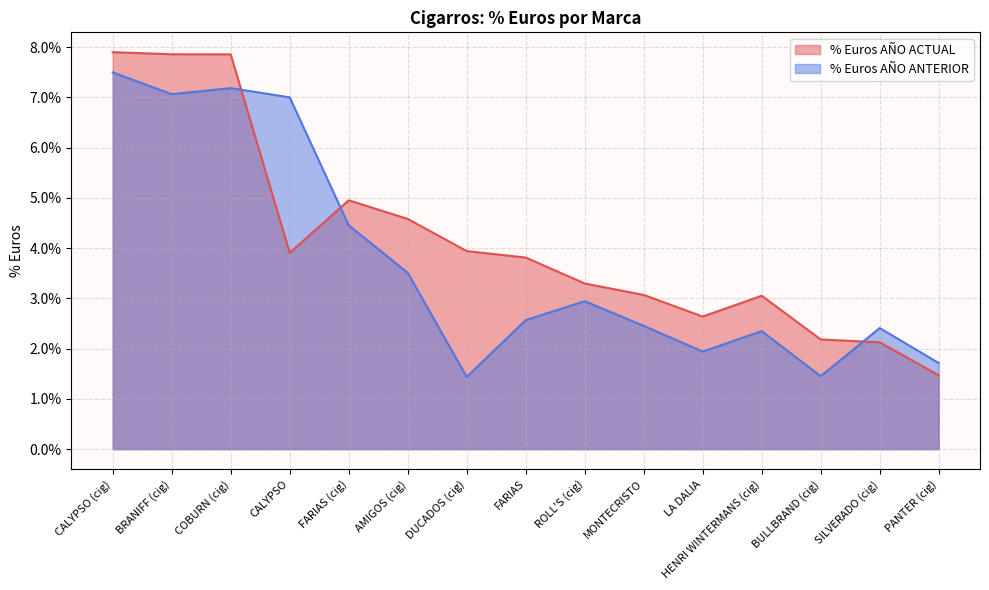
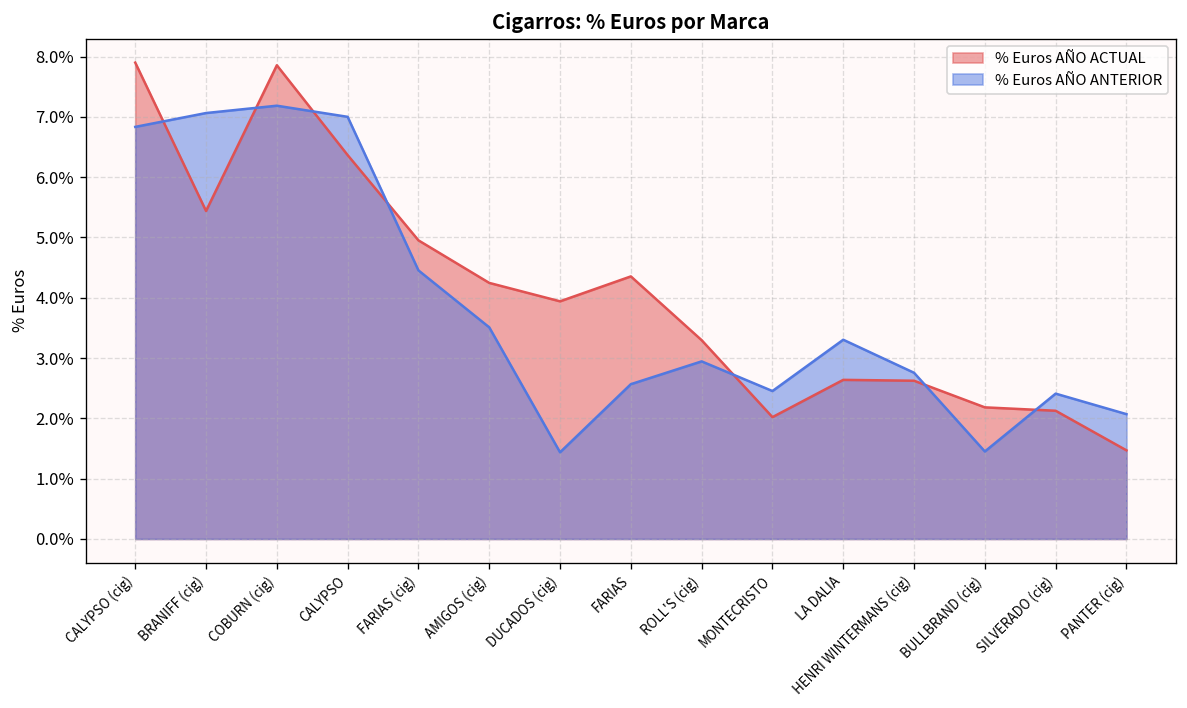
  {
    "% Euros AÑO ACTUAL": {
      "CALYPSO (cig)": "7.9%",
-     "BRANIFF (cig)": "7.9%",
+     "BRANIFF (cig)": "5.4%",
      "COBURN (cig)": "7.9%",
-     "CALYPSO": "3.9%",
+     "CALYPSO": "6.4%",
      "FARIAS (cig)": "5.0%",
-     "AMIGOS (cig)": "4.6%",
+     "AMIGOS (cig)": "4.2%",
      "DUCADOS (cig)": "3.9%",
-     "FARIAS": "3.8%",
+     "FARIAS": "4.4%",
      "ROLL'S (cig)": "3.3%",
-     "MONTECRISTO": "3.1%",
+     "MONTECRISTO": "2.0%",
      "LA DALIA": "2.6%",
-     "HENRI WINTERMANS (cig)": "3.1%",
+     "HENRI WINTERMANS (cig)": "2.6%",
      "BULLBRAND (cig)": "2.2%",
      "SILVERADO (cig)": "2.1%",
      "PANTER (cig)": "1.5%"
    },
    "% Euros AÑO ANTERIOR": {
-     "CALYPSO (cig)": "7.5%",
+     "CALYPSO (cig)": "6.8%",
      "BRANIFF (cig)": "7.1%",
      "COBURN (cig)": "7.2%",
      "CALYPSO": "7.0%",
      "FARIAS (cig)": "4.5%",
      "AMIGOS (cig)": "3.5%",
      "DUCADOS (cig)": "1.4%",
      "FARIAS": "2.6%",
      "ROLL'S (cig)": "2.9%",
      "MONTECRISTO": "2.5%",
-     "LA DALIA": "1.9%",
-     "HENRI WINTERMANS (cig)": "2.3%",
+     "LA DALIA": "3.3%",
+     "HENRI WINTERMANS (cig)": "2.8%",
      "BULLBRAND (cig)": "1.5%",
      "SILVERADO (cig)": "2.4%",
-     "PANTER (cig)": "1.7%"
+     "PANTER (cig)": "2.1%"
    }
  }
